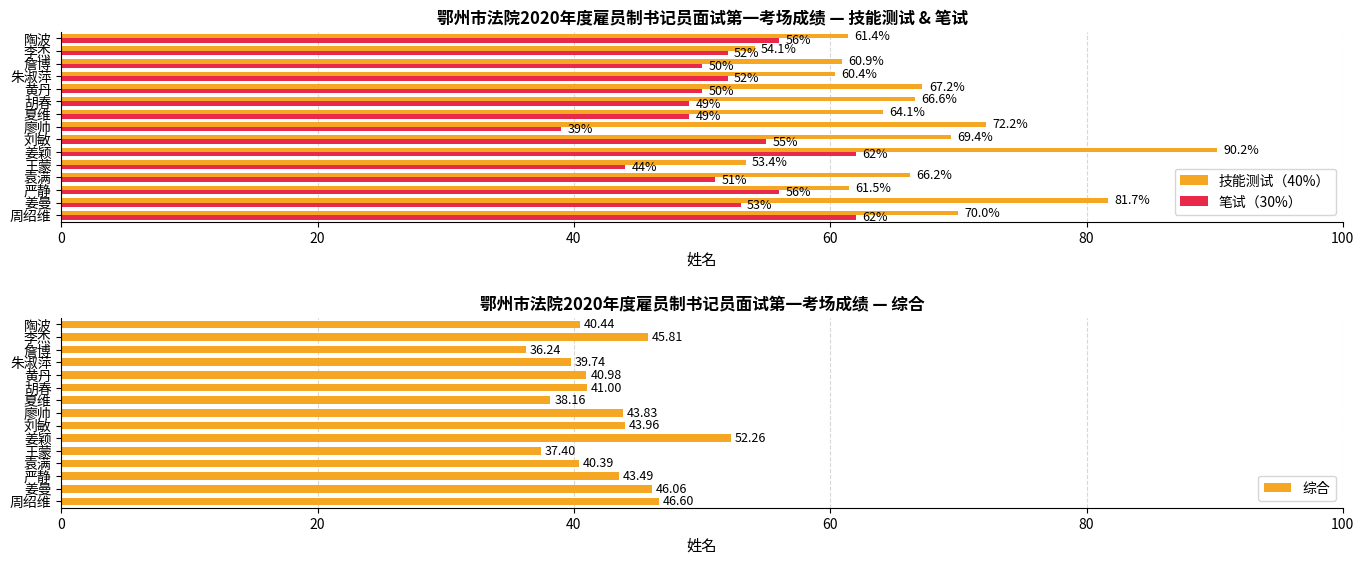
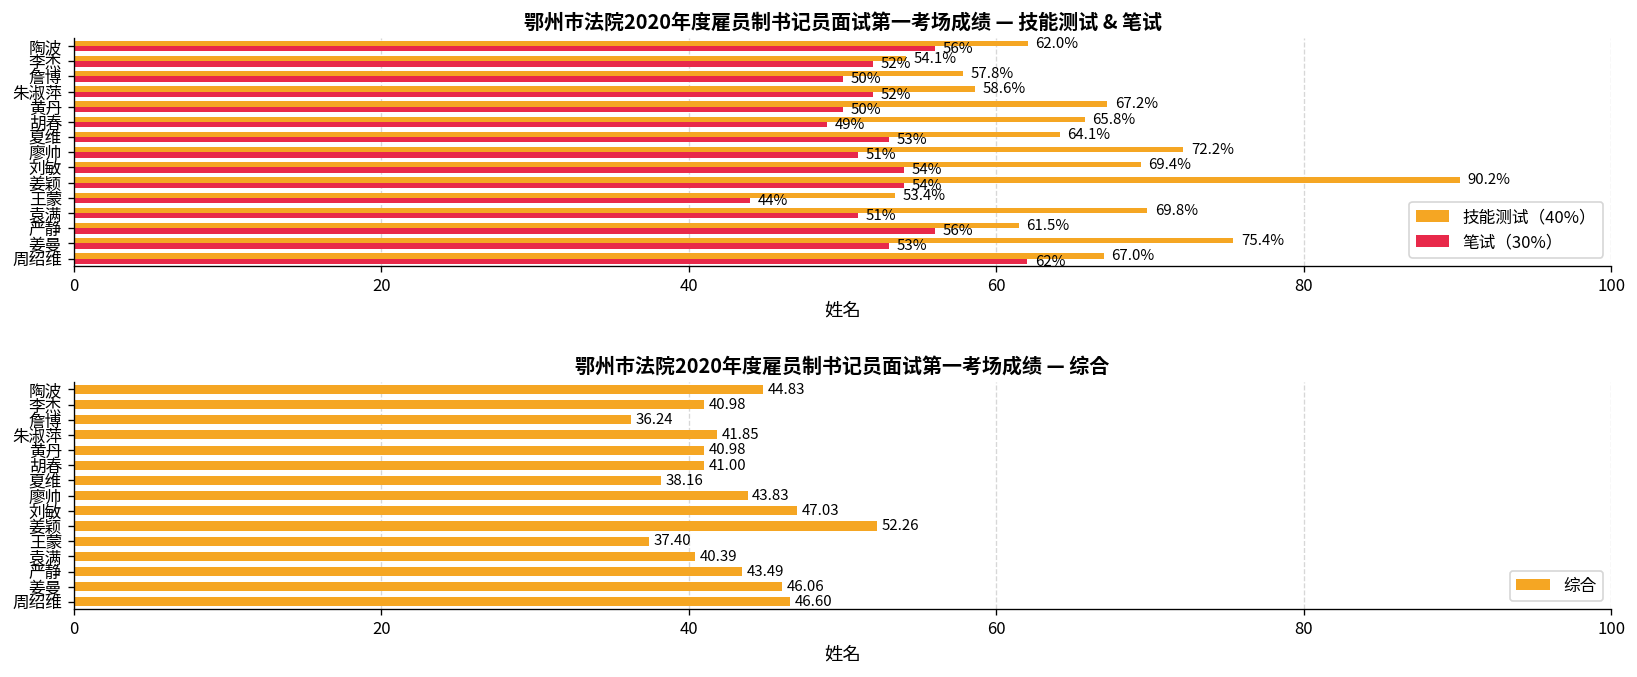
  {
    "鄂州市法院2020年度雇员制书记员面试第一考场成绩 — 技能测试 & 笔试": {
      "技能测试（40%）": {
-       "陶波": "61.4%",
+       "陶波": "62.0%",
        "李杰": "54.1%",
-       "詹博": "60.9%",
-       "朱淑萍": "60.4%",
+       "詹博": "57.8%",
+       "朱淑萍": "58.6%",
        "黄丹": "67.2%",
-       "胡春": "66.6%",
+       "胡春": "65.8%",
        "夏维": "64.1%",
        "廖帅": "72.2%",
        "刘敏": "69.4%",
        "姜颖": "90.2%",
        "王蒙": "53.4%",
-       "袁满": "66.2%",
+       "袁满": "69.8%",
        "严静": "61.5%",
-       "姜曼": "81.7%",
-       "周绍维": "70.0%"
+       "姜曼": "75.4%",
+       "周绍维": "67.0%"
      },
      "笔试（30%）": {
        "李杰": "52%",
        "詹博": "50%",
        "朱淑萍": "52%",
        "黄丹": "50%",
        "胡春": "49%",
-       "夏维": "49%",
-       "廖帅": "39%",
-       "刘敏": "55%",
-       "姜颖": "62%",
+       "夏维": "53%",
+       "廖帅": "51%",
+       "刘敏": "54%",
+       "姜颖": "54%",
        "王蒙": "44%",
        "袁满": "51%",
        "严静": "56%",
        "姜曼": "53%",
        "周绍维": "62%"
      }
    },
    "鄂州市法院2020年度雇员制书记员面试第一考场成绩 — 综合": {
-     "陶波": "40.44",
-     "李杰": "45.81",
+     "陶波": "44.83",
+     "李杰": "40.98",
      "詹博": "36.24",
-     "朱淑萍": "39.74",
+     "朱淑萍": "41.85",
      "黄丹": "40.98",
      "胡春": "41.00",
      "夏维": "38.16",
      "廖帅": "43.83",
-     "刘敏": "43.96",
+     "刘敏": "47.03",
      "姜颖": "52.26",
      "王蒙": "37.40",
      "袁满": "40.39",
      "严静": "43.49",
      "姜曼": "46.06",
      "周绍维": "46.60"
    }
  }
